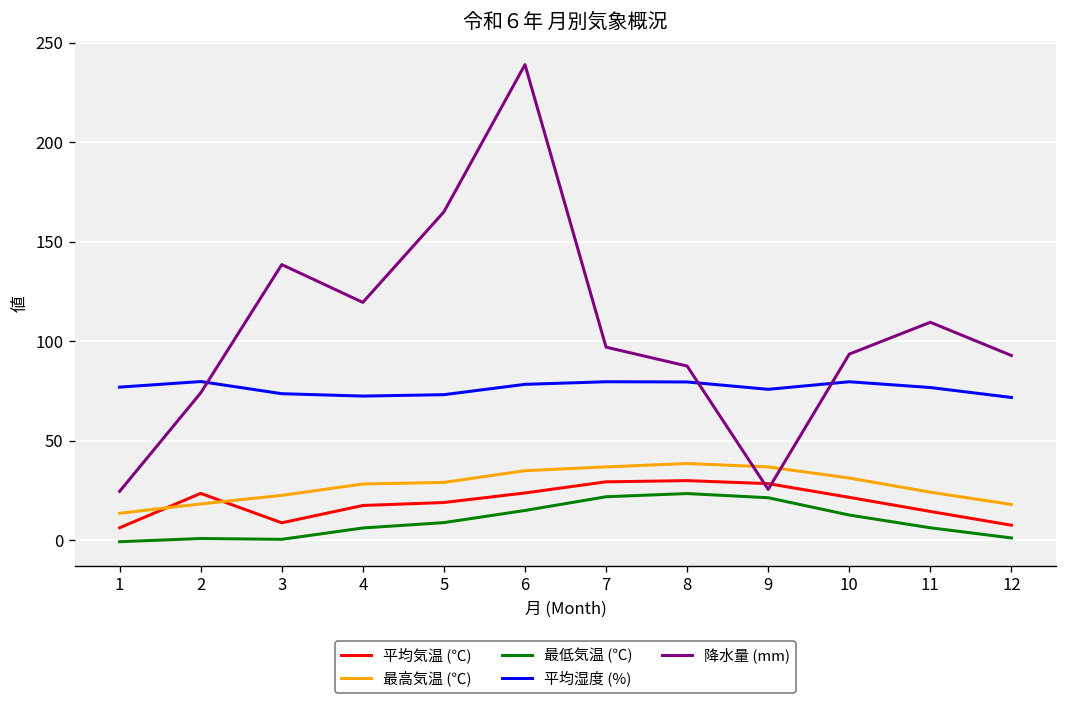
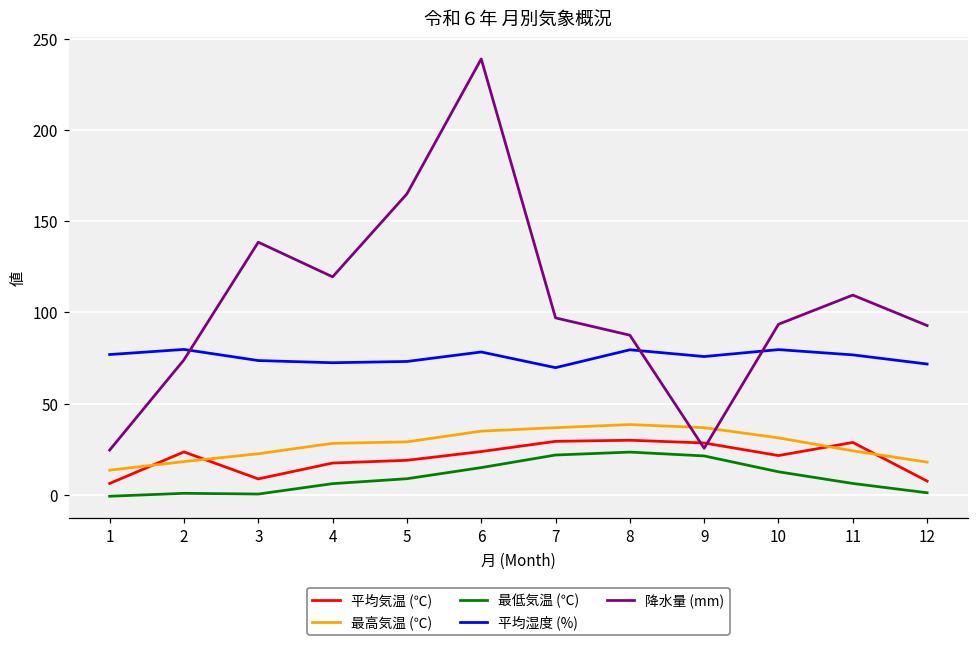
  {
    "平均気温 (℃)": {
      "1": 6,
      "2": 24,
      "3": 9,
      "4": 17,
      "5": 19,
      "6": 24,
      "7": 29,
      "8": 30,
      "9": 28,
      "10": 22,
-     "11": 14,
+     "11": 29,
      "12": 8
    },
    "最高気温 (℃)": {
      "1": 14,
      "2": 18,
      "3": 23,
      "4": 28,
      "5": 29,
      "6": 35,
      "7": 37,
      "8": 39,
      "9": 37,
      "10": 31,
      "11": 24,
      "12": 18
    },
    "最低気温 (℃)": {
      "1": -1,
      "2": 1,
      "3": 0,
      "4": 6,
      "5": 9,
      "6": 15,
      "7": 22,
      "8": 23,
      "9": 21,
      "10": 13,
      "11": 6,
      "12": 1
    },
    "平均湿度 (%)": {
      "1": 77,
      "2": 80,
      "3": 74,
      "4": 72,
      "5": 73,
      "6": 78,
-     "7": 80,
+     "7": 70,
      "8": 80,
      "9": 76,
      "10": 80,
      "11": 77,
      "12": 72
    },
    "降水量 (mm)": {
      "1": 25,
      "2": 74,
      "3": 139,
      "4": 120,
      "5": 165,
      "6": 239,
      "7": 97,
      "8": 88,
      "9": 26,
      "10": 94,
      "11": 110,
      "12": 93
    }
  }
